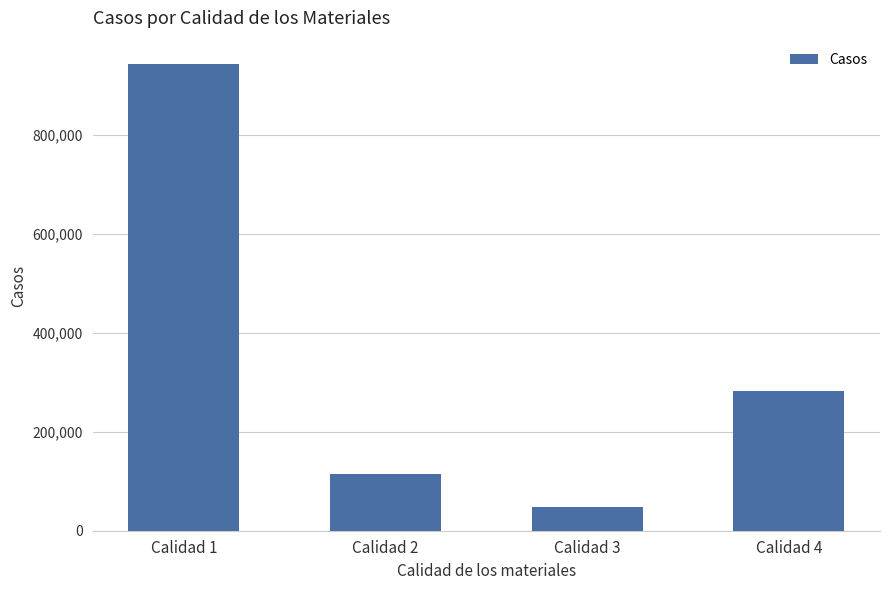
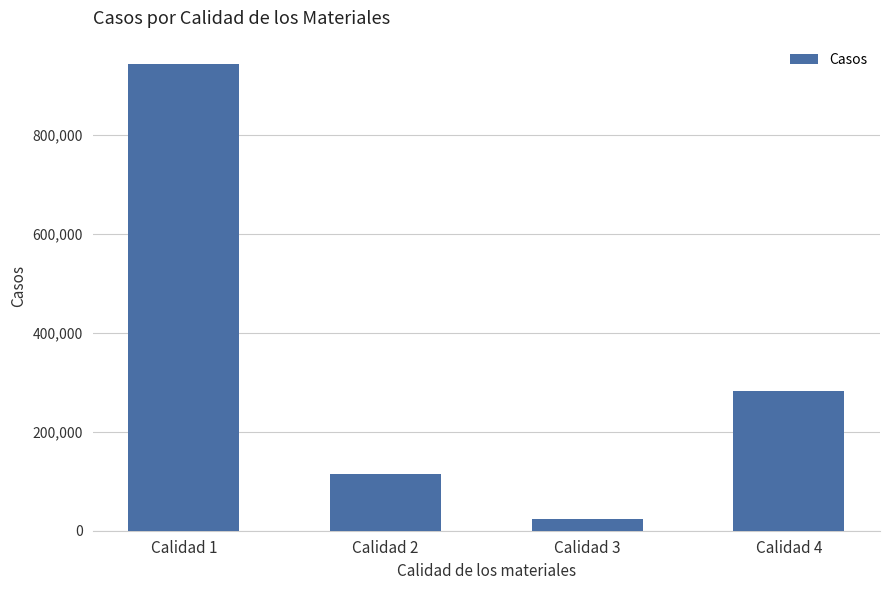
  {
    "Calidad 1": "940,000",
    "Calidad 2": "110,000",
-   "Calidad 3": "50,000",
+   "Calidad 3": "20,000",
    "Calidad 4": "280,000"
  }
